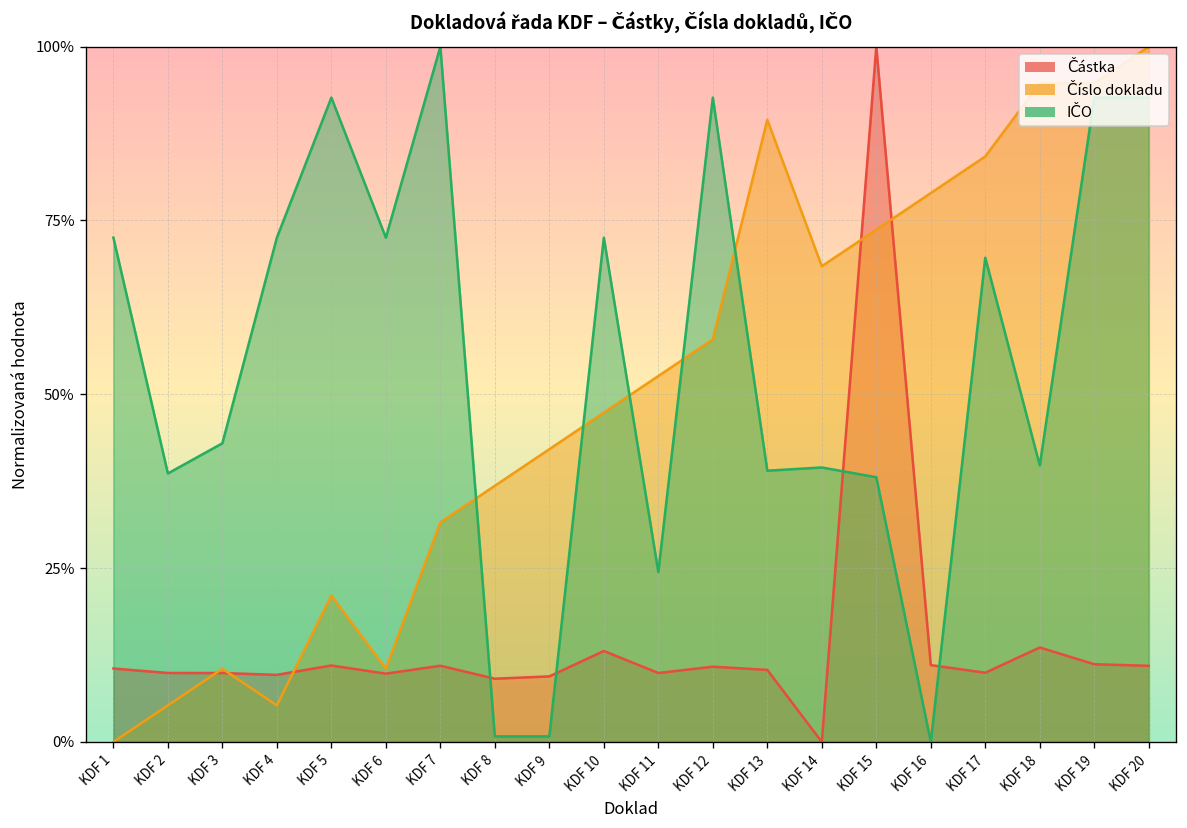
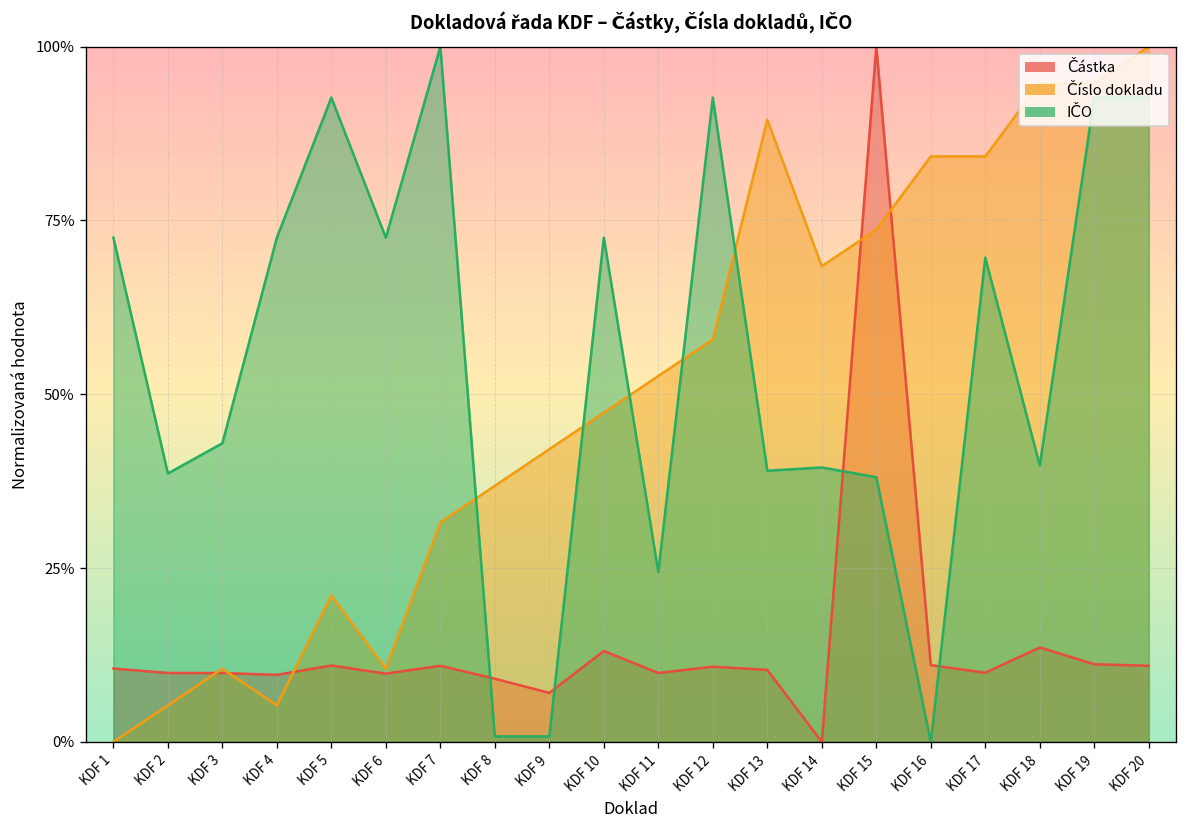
  {
    "Částka": {
      "KDF 1": "11%",
      "KDF 2": "10%",
      "KDF 3": "10%",
      "KDF 4": "10%",
      "KDF 5": "11%",
      "KDF 6": "10%",
      "KDF 7": "11%",
      "KDF 8": "9%",
-     "KDF 9": "9%",
+     "KDF 9": "7%",
      "KDF 10": "13%",
      "KDF 11": "10%",
      "KDF 12": "11%",
      "KDF 13": "10%",
      "KDF 14": "0%",
      "KDF 15": "100%",
      "KDF 16": "11%",
      "KDF 17": "10%",
      "KDF 18": "14%",
      "KDF 19": "11%",
      "KDF 20": "11%"
    },
    "Číslo dokladu": {
      "KDF 1": "0%",
      "KDF 2": "5%",
      "KDF 3": "11%",
      "KDF 4": "5%",
      "KDF 5": "21%",
      "KDF 6": "11%",
      "KDF 7": "32%",
      "KDF 8": "37%",
      "KDF 9": "42%",
      "KDF 10": "47%",
      "KDF 11": "53%",
      "KDF 12": "58%",
      "KDF 13": "89%",
      "KDF 14": "68%",
      "KDF 15": "74%",
-     "KDF 16": "79%",
+     "KDF 16": "84%",
      "KDF 17": "84%",
      "KDF 20": "100%"
    },
    "IČO": {
      "KDF 1": "73%",
      "KDF 2": "39%",
      "KDF 3": "43%",
      "KDF 4": "73%",
      "KDF 5": "93%",
      "KDF 6": "73%",
      "KDF 7": "100%",
      "KDF 8": "1%",
      "KDF 9": "1%",
      "KDF 10": "73%",
      "KDF 11": "24%",
      "KDF 12": "93%",
      "KDF 13": "39%",
      "KDF 14": "39%",
      "KDF 15": "38%",
      "KDF 16": "0%",
      "KDF 17": "70%",
      "KDF 18": "40%"
    }
  }
